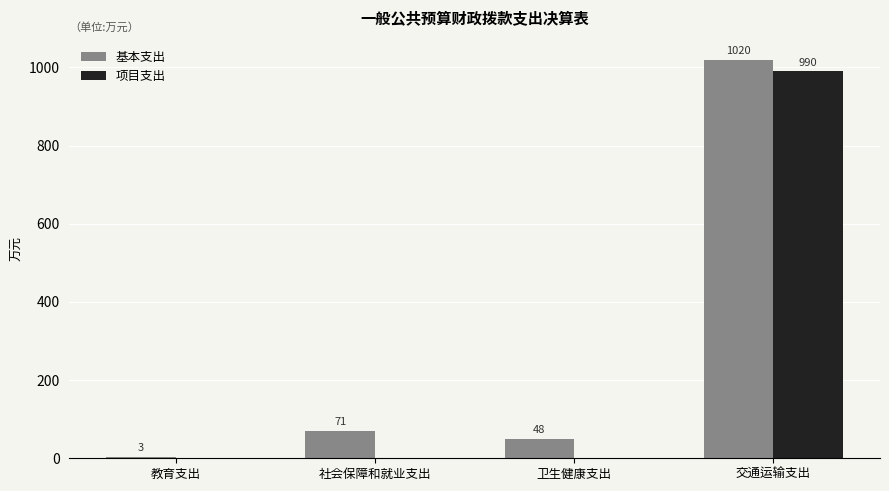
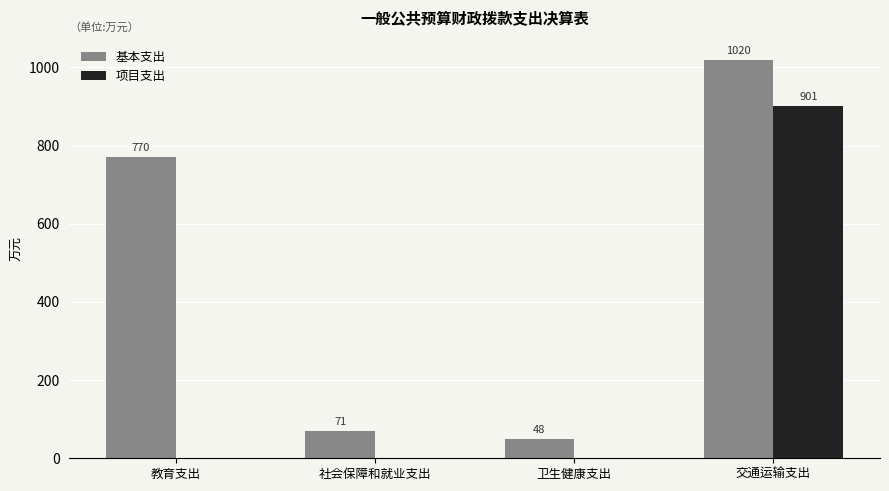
  {
    "基本支出": {
-     "教育支出": 3,
+     "教育支出": 770,
      "社会保障和就业支出": 71,
      "卫生健康支出": 48,
      "交通运输支出": 1020
    },
    "项目支出": {
-     "交通运输支出": 990
+     "交通运输支出": 901
    }
  }
